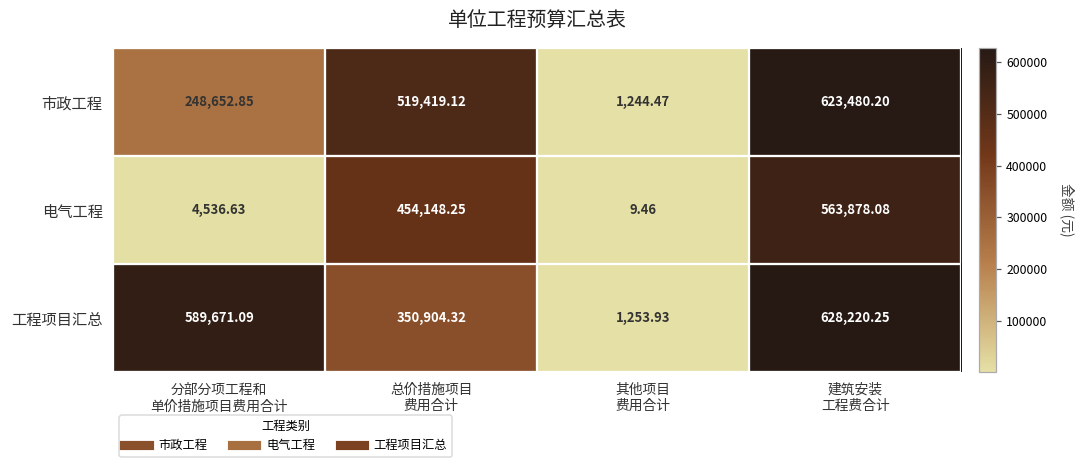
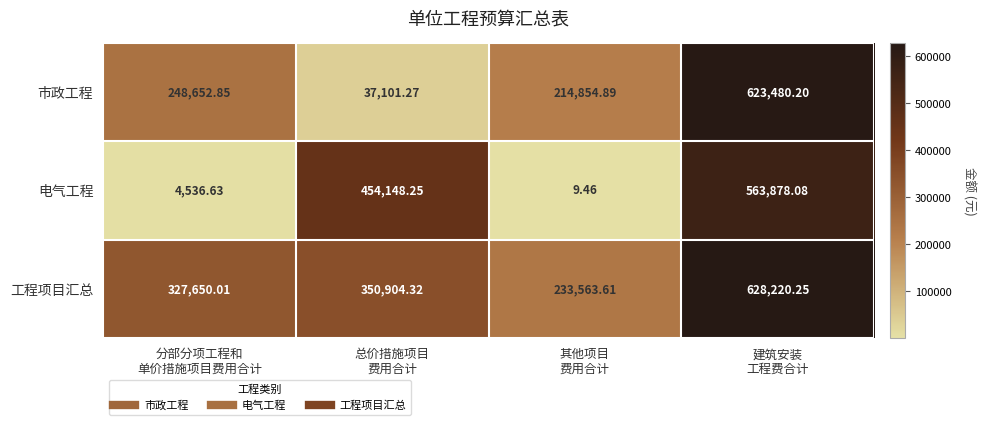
  {
    "市政工程": {
      "分部分项工程和 单价措施项目费用合计": "248,652.85",
-     "总价措施项目 费用合计": "519,419.12",
-     "其他项目 费用合计": "1,244.47",
+     "总价措施项目 费用合计": "37,101.27",
+     "其他项目 费用合计": "214,854.89",
      "建筑安装 工程费合计": "623,480.20"
    },
    "电气工程": {
      "分部分项工程和 单价措施项目费用合计": "4,536.63",
      "总价措施项目 费用合计": "454,148.25",
      "其他项目 费用合计": "9.46",
      "建筑安装 工程费合计": "563,878.08"
    },
    "工程项目汇总": {
-     "分部分项工程和 单价措施项目费用合计": "589,671.09",
+     "分部分项工程和 单价措施项目费用合计": "327,650.01",
      "总价措施项目 费用合计": "350,904.32",
-     "其他项目 费用合计": "1,253.93",
+     "其他项目 费用合计": "233,563.61",
      "建筑安装 工程费合计": "628,220.25"
    }
  }
